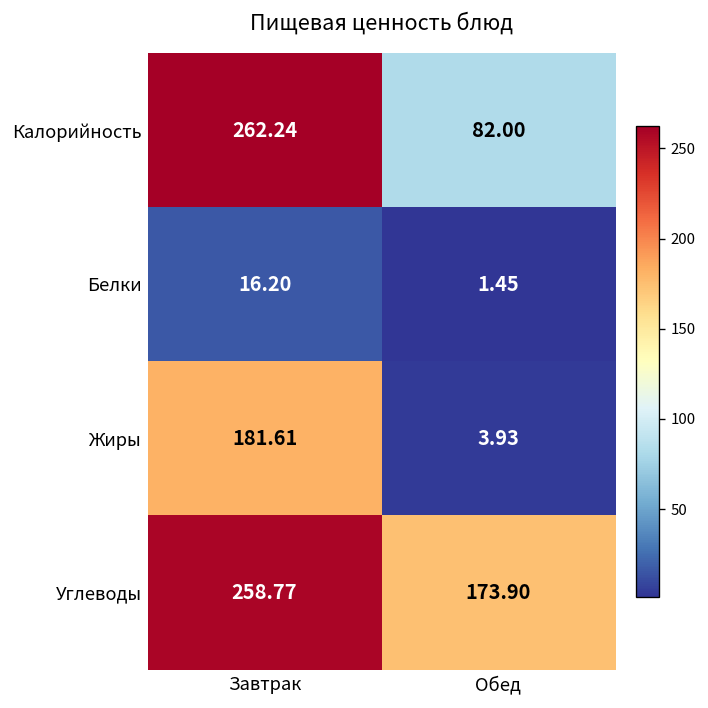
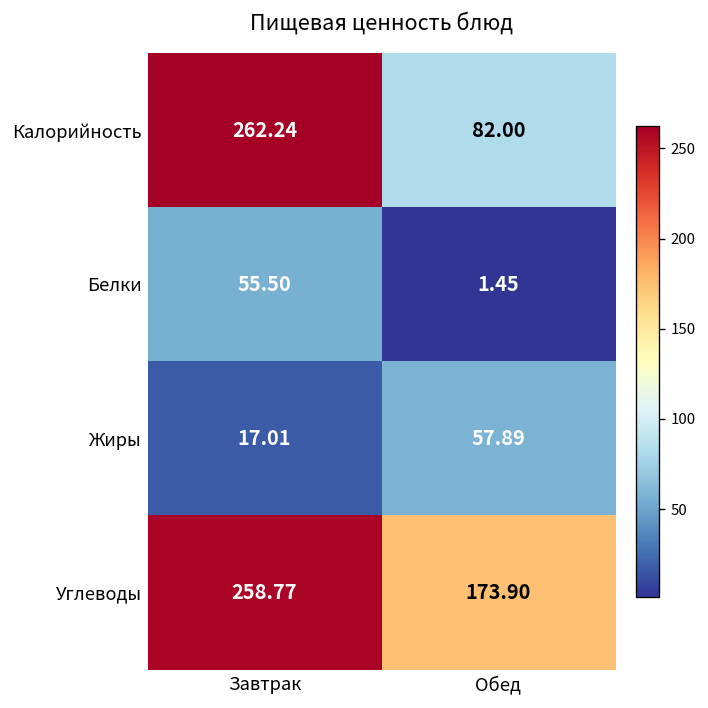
  {
    "Калорийность": {
      "Завтрак": 262.24,
      "Обед": 82.00
    },
    "Белки": {
-     "Завтрак": 16.20,
+     "Завтрак": 55.50,
      "Обед": 1.45
    },
    "Жиры": {
-     "Завтрак": 181.61,
-     "Обед": 3.93
+     "Завтрак": 17.01,
+     "Обед": 57.89
    },
    "Углеводы": {
      "Завтрак": 258.77,
      "Обед": 173.90
    }
  }
